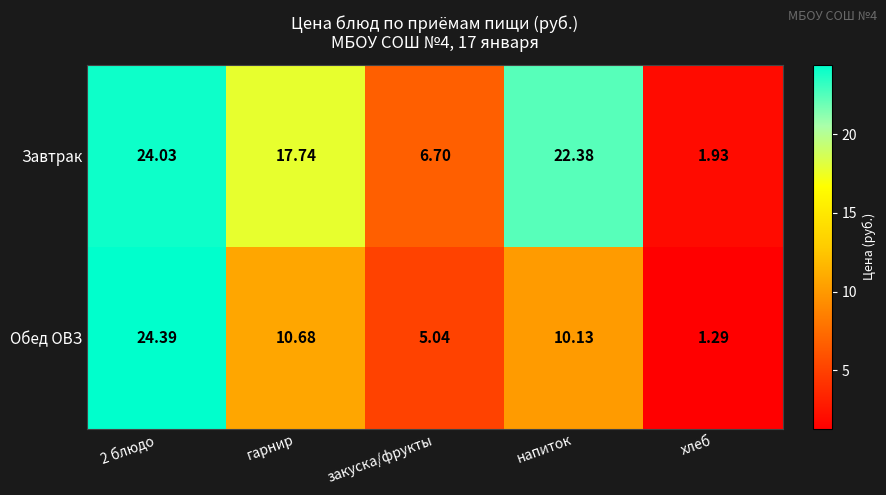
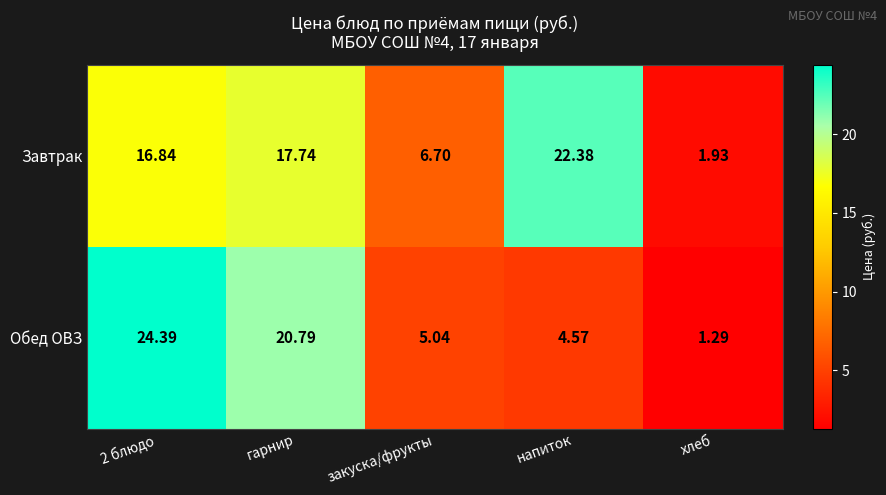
  {
    "Завтрак": {
-     "2 блюдо": 24.03,
+     "2 блюдо": 16.84,
      "гарнир": 17.74,
      "закуска/фрукты": 6.70,
      "напиток": 22.38,
      "хлеб": 1.93
    },
    "Обед ОВЗ": {
      "2 блюдо": 24.39,
-     "гарнир": 10.68,
+     "гарнир": 20.79,
      "закуска/фрукты": 5.04,
-     "напиток": 10.13,
+     "напиток": 4.57,
      "хлеб": 1.29
    }
  }
